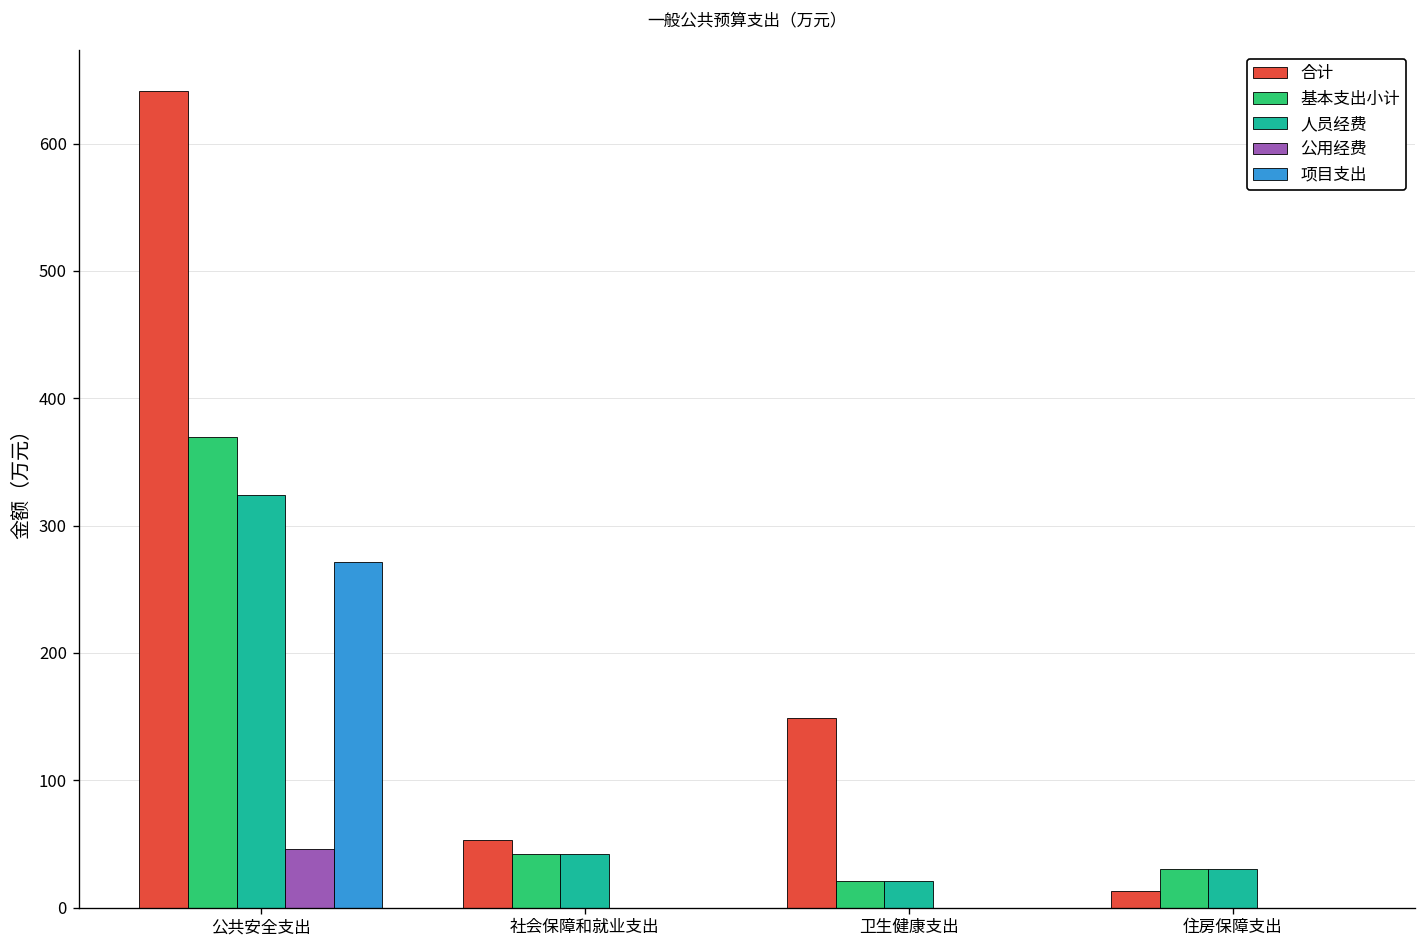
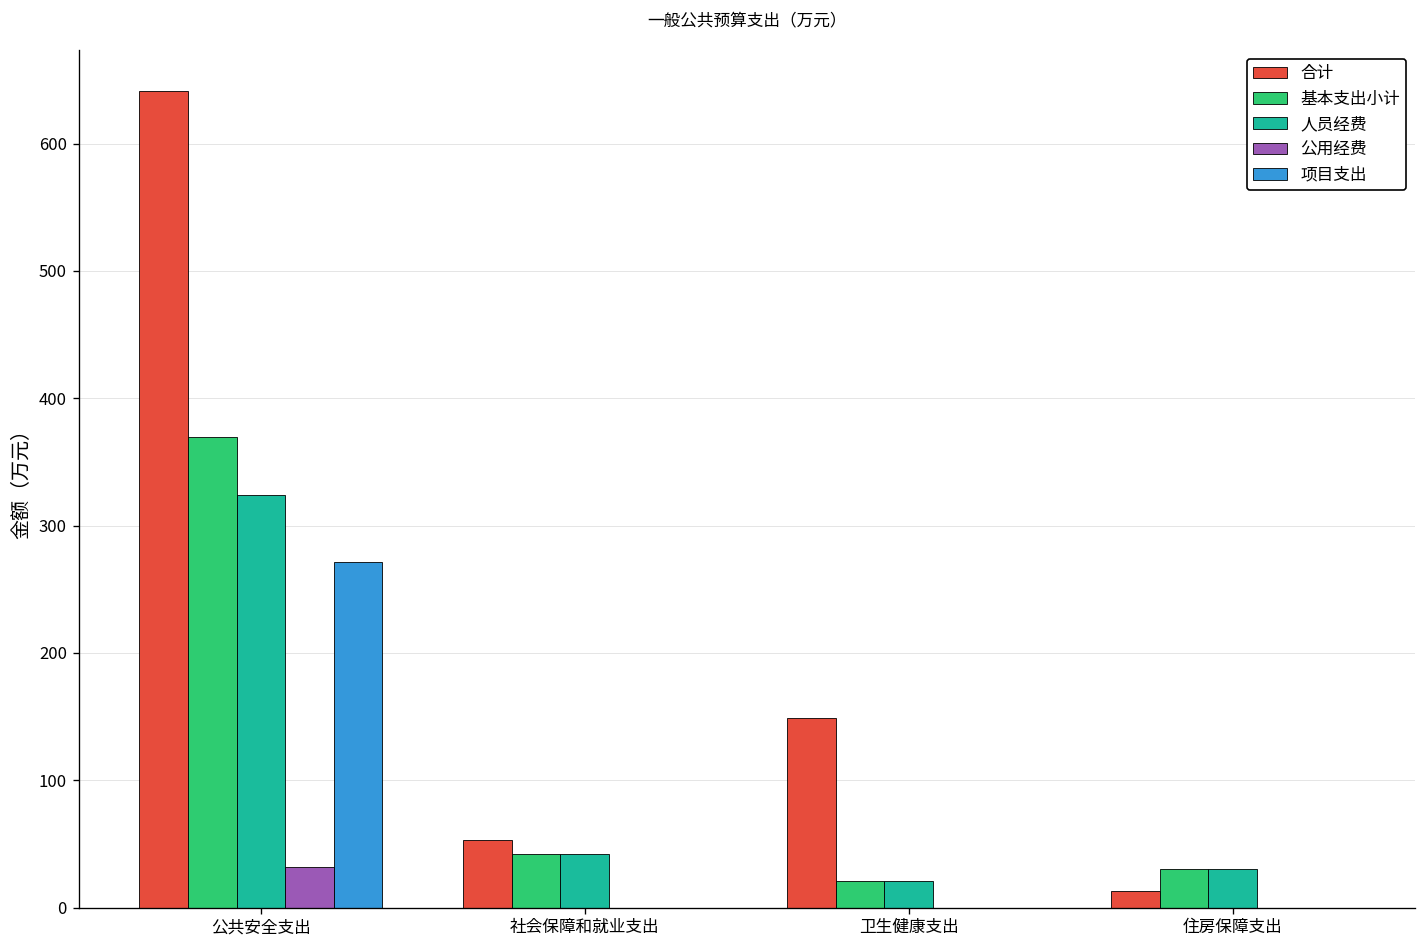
  {
    "合计": {
      "公共安全支出": 641,
      "社会保障和就业支出": 53,
      "卫生健康支出": 149,
      "住房保障支出": 13
    },
    "公用经费": {
-     "公共安全支出": 46,
+     "公共安全支出": 32,
      "社会保障和就业支出": 0,
      "卫生健康支出": 0,
      "住房保障支出": 0
    },
    "项目支出": {
      "公共安全支出": 271,
      "社会保障和就业支出": 0,
      "卫生健康支出": 0,
      "住房保障支出": 0
    }
  }
